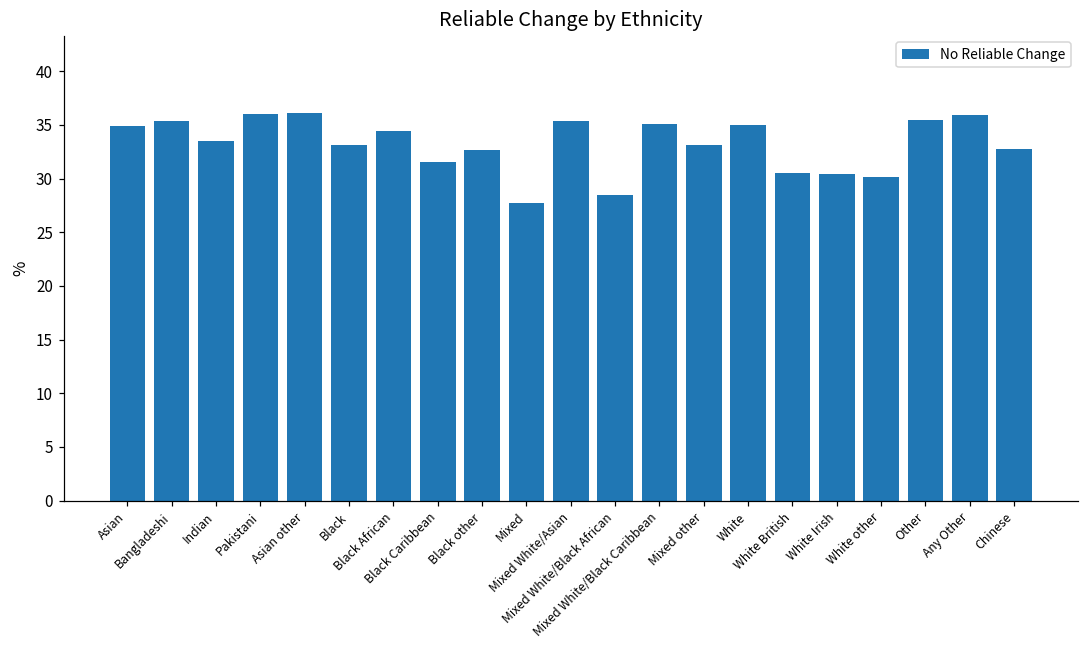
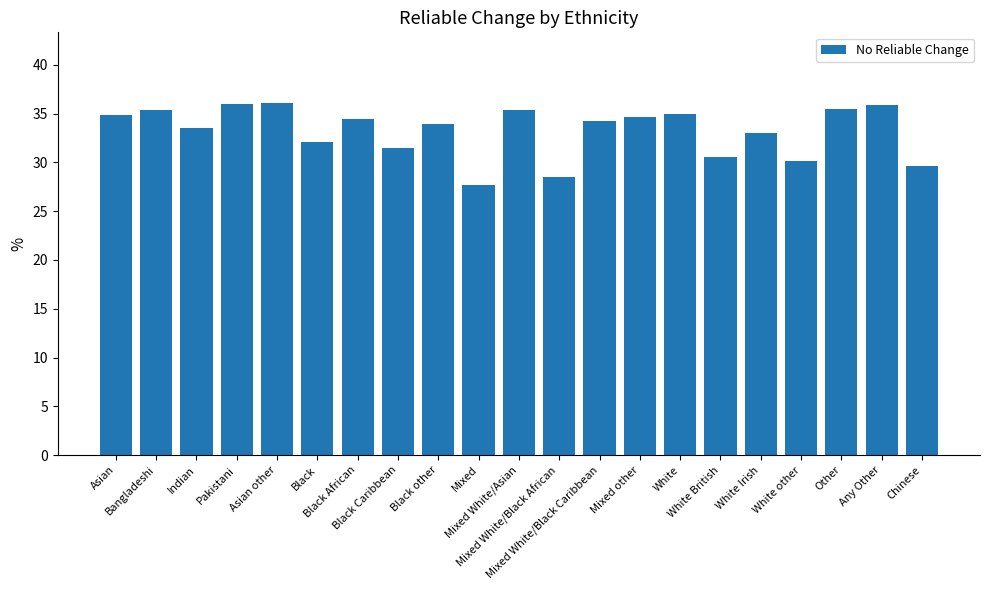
  {
    "Asian": 35,
    "Bangladeshi": 35,
    "Indian": 34,
    "Pakistani": 36,
    "Asian other": 36,
-   "Black": 33,
+   "Black": 32,
    "Black African": 34,
    "Black Caribbean": 32,
-   "Black other": 33,
+   "Black other": 34,
    "Mixed": 28,
    "Mixed White/Asian": 35,
    "Mixed White/Black African": 29,
-   "Mixed White/Black Caribbean": 35,
-   "Mixed other": 33,
+   "Mixed White/Black Caribbean": 34,
+   "Mixed other": 35,
    "White": 35,
    "White British": 31,
-   "White Irish": 30,
+   "White Irish": 33,
    "White other": 30,
    "Other": 36,
    "Any Other": 36,
-   "Chinese": 33
+   "Chinese": 30
  }
